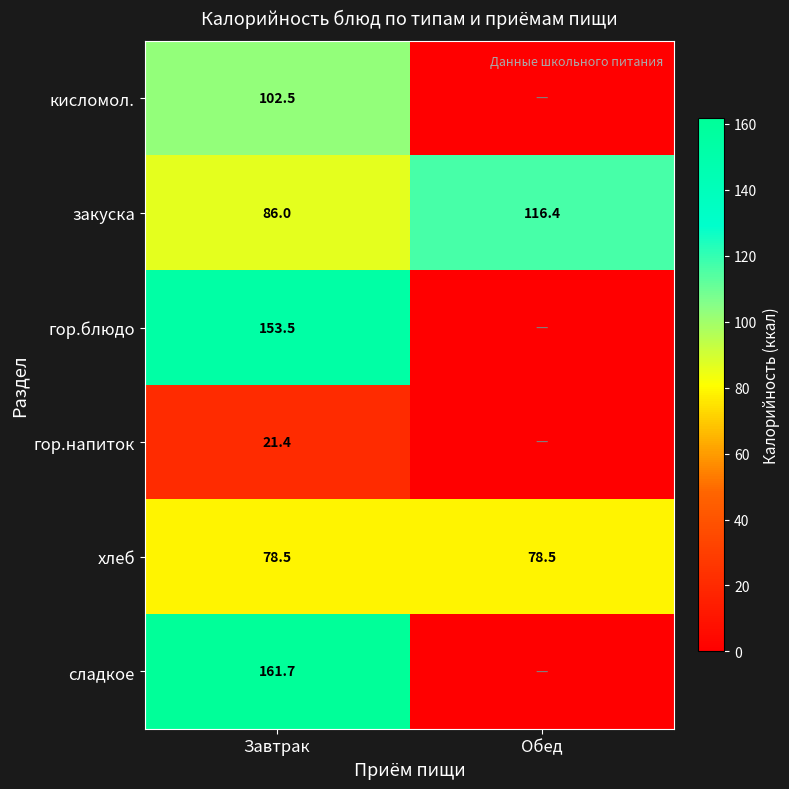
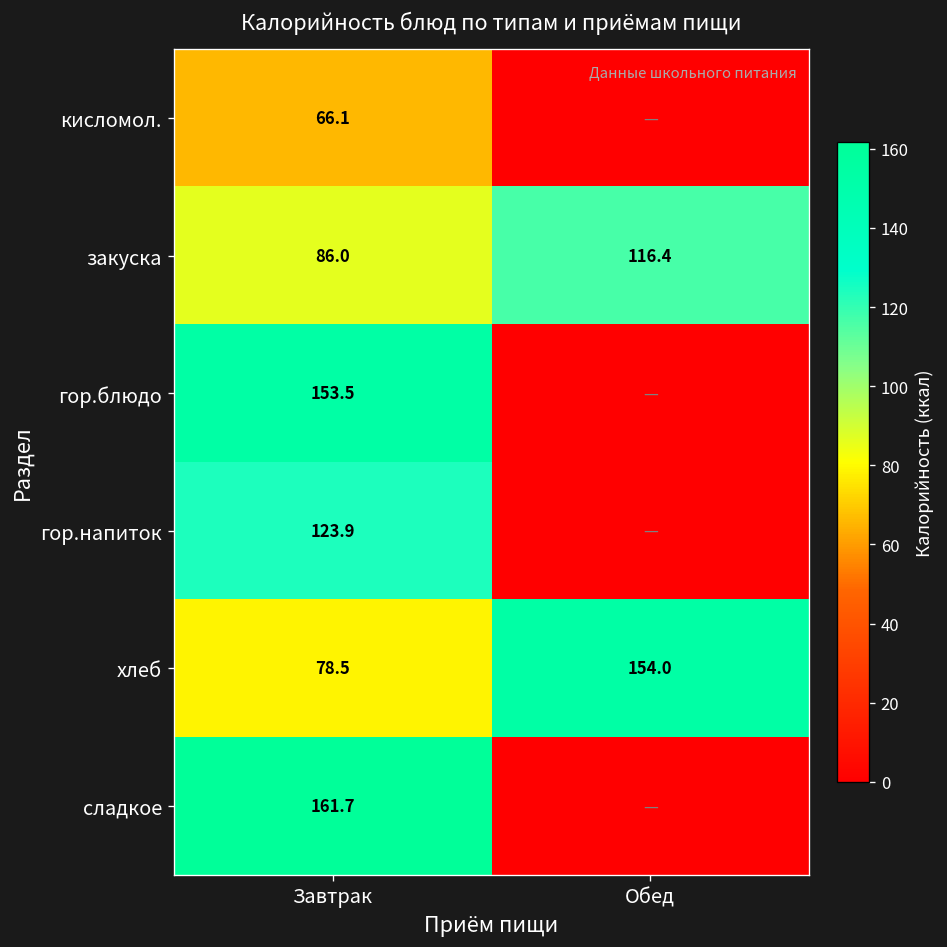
  {
    "кисломол.": {
-     "Завтрак": 102.5
+     "Завтрак": 66.1
    },
    "закуска": {
      "Завтрак": 86.0,
      "Обед": 116.4
    },
    "гор.блюдо": {
      "Завтрак": 153.5
    },
    "гор.напиток": {
-     "Завтрак": 21.4
+     "Завтрак": 123.9
    },
    "хлеб": {
      "Завтрак": 78.5,
-     "Обед": 78.5
+     "Обед": 154.0
    },
    "сладкое": {
      "Завтрак": 161.7
    }
  }
